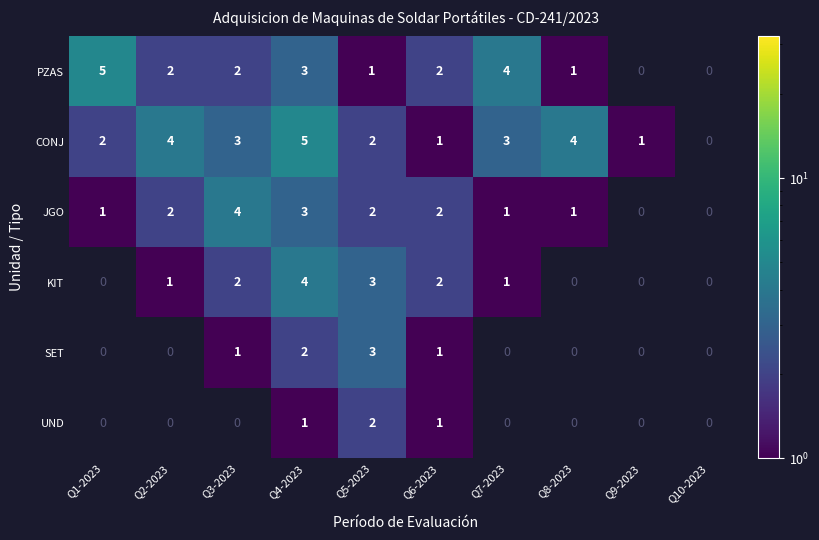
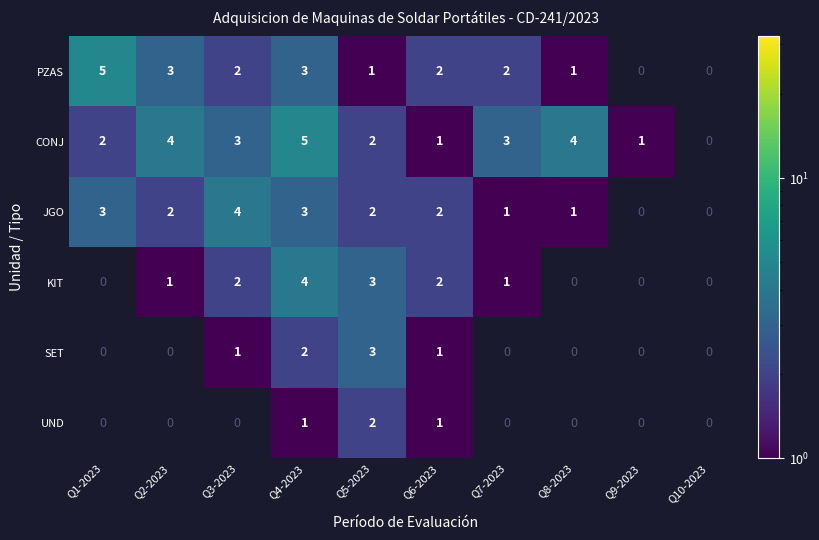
  {
    "PZAS": {
      "Q1-2023": 5,
-     "Q2-2023": 2,
+     "Q2-2023": 3,
      "Q3-2023": 2,
      "Q4-2023": 3,
      "Q5-2023": 1,
      "Q6-2023": 2,
-     "Q7-2023": 4,
+     "Q7-2023": 2,
      "Q8-2023": 1
    },
    "CONJ": {
      "Q1-2023": 2,
      "Q2-2023": 4,
      "Q3-2023": 3,
      "Q4-2023": 5,
      "Q5-2023": 2,
      "Q6-2023": 1,
      "Q7-2023": 3,
      "Q8-2023": 4,
      "Q9-2023": 1
    },
    "JGO": {
-     "Q1-2023": 1,
+     "Q1-2023": 3,
      "Q2-2023": 2,
      "Q3-2023": 4,
      "Q4-2023": 3,
      "Q5-2023": 2,
      "Q6-2023": 2,
      "Q7-2023": 1,
      "Q8-2023": 1
    },
    "KIT": {
      "Q2-2023": 1,
      "Q3-2023": 2,
      "Q4-2023": 4,
      "Q5-2023": 3,
      "Q6-2023": 2,
      "Q7-2023": 1
    },
    "SET": {
      "Q3-2023": 1,
      "Q4-2023": 2,
      "Q5-2023": 3,
      "Q6-2023": 1
    },
    "UND": {
      "Q4-2023": 1,
      "Q5-2023": 2,
      "Q6-2023": 1
    }
  }
